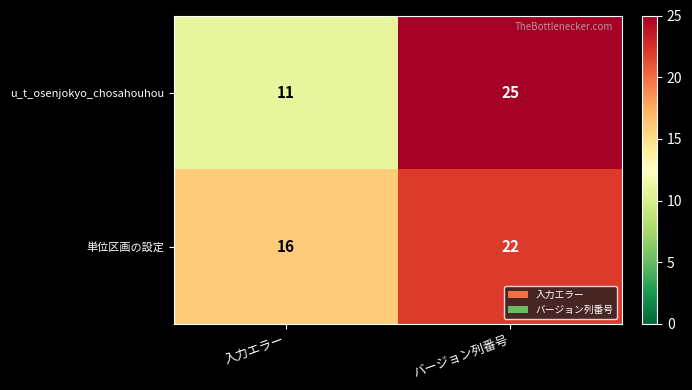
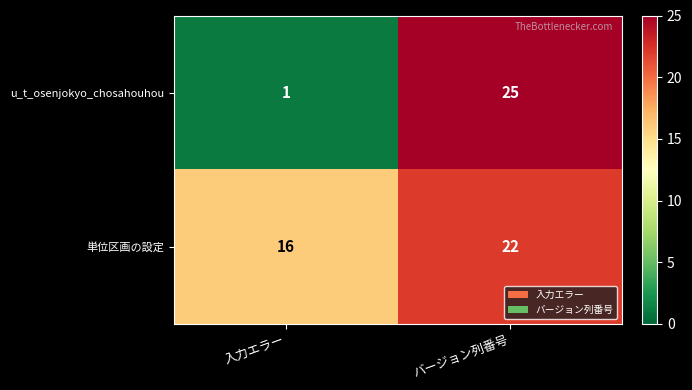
  {
    "u_t_osenjokyo_chosahouhou": {
-     "入力エラー": 11
+     "入力エラー": 1
    },
    "単位区画の設定": {
      "入力エラー": 16,
      "バージョン列番号": 22
    }
  }
